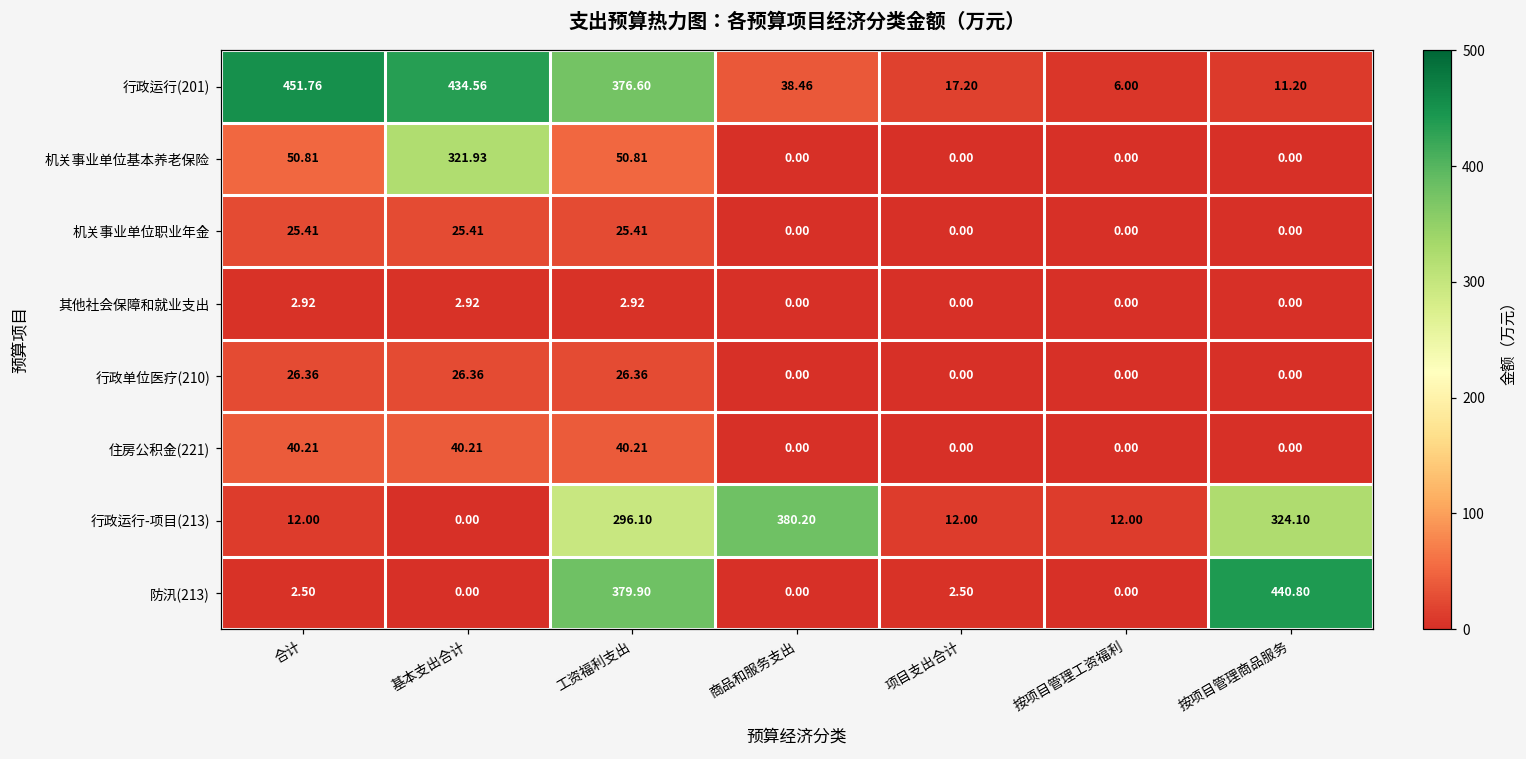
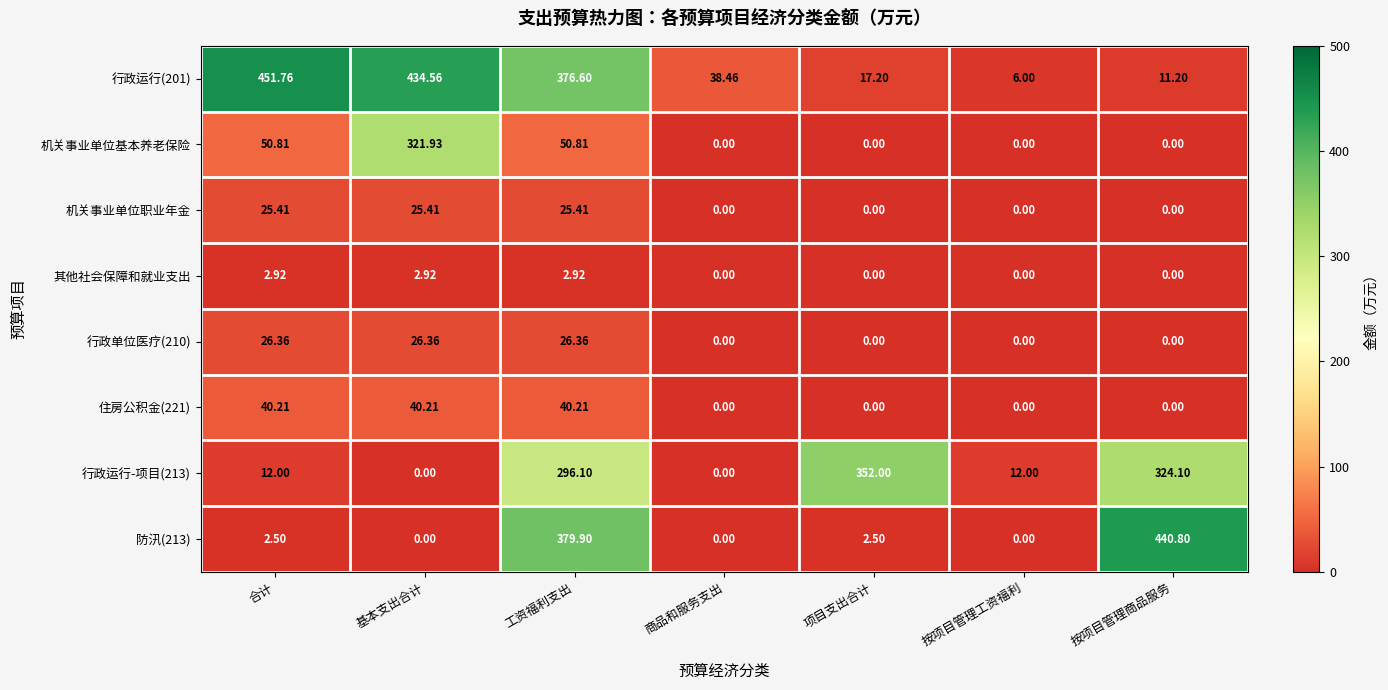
  {
    "行政运行(201)": {
      "合计": 451.76,
      "基本支出合计": 434.56,
      "工资福利支出": 376.60,
      "商品和服务支出": 38.46,
      "项目支出合计": 17.20,
      "按项目管理工资福利": 6.00,
      "按项目管理商品服务": 11.20
    },
    "机关事业单位基本养老保险": {
      "合计": 50.81,
      "基本支出合计": 321.93,
      "工资福利支出": 50.81,
      "商品和服务支出": 0.00,
      "项目支出合计": 0.00,
      "按项目管理工资福利": 0.00,
      "按项目管理商品服务": 0.00
    },
    "机关事业单位职业年金": {
      "合计": 25.41,
      "基本支出合计": 25.41,
      "工资福利支出": 25.41,
      "商品和服务支出": 0.00,
      "项目支出合计": 0.00,
      "按项目管理工资福利": 0.00,
      "按项目管理商品服务": 0.00
    },
    "其他社会保障和就业支出": {
      "合计": 2.92,
      "基本支出合计": 2.92,
      "工资福利支出": 2.92,
      "商品和服务支出": 0.00,
      "项目支出合计": 0.00,
      "按项目管理工资福利": 0.00,
      "按项目管理商品服务": 0.00
    },
    "行政单位医疗(210)": {
      "合计": 26.36,
      "基本支出合计": 26.36,
      "工资福利支出": 26.36,
      "商品和服务支出": 0.00,
      "项目支出合计": 0.00,
      "按项目管理工资福利": 0.00,
      "按项目管理商品服务": 0.00
    },
    "住房公积金(221)": {
      "合计": 40.21,
      "基本支出合计": 40.21,
      "工资福利支出": 40.21,
      "商品和服务支出": 0.00,
      "项目支出合计": 0.00,
      "按项目管理工资福利": 0.00,
      "按项目管理商品服务": 0.00
    },
    "行政运行-项目(213)": {
      "合计": 12.00,
      "基本支出合计": 0.00,
      "工资福利支出": 296.10,
-     "商品和服务支出": 380.20,
-     "项目支出合计": 12.00,
+     "商品和服务支出": 0.00,
+     "项目支出合计": 352.00,
      "按项目管理工资福利": 12.00,
      "按项目管理商品服务": 324.10
    },
    "防汛(213)": {
      "合计": 2.50,
      "基本支出合计": 0.00,
      "工资福利支出": 379.90,
      "商品和服务支出": 0.00,
      "项目支出合计": 2.50,
      "按项目管理工资福利": 0.00,
      "按项目管理商品服务": 440.80
    }
  }
